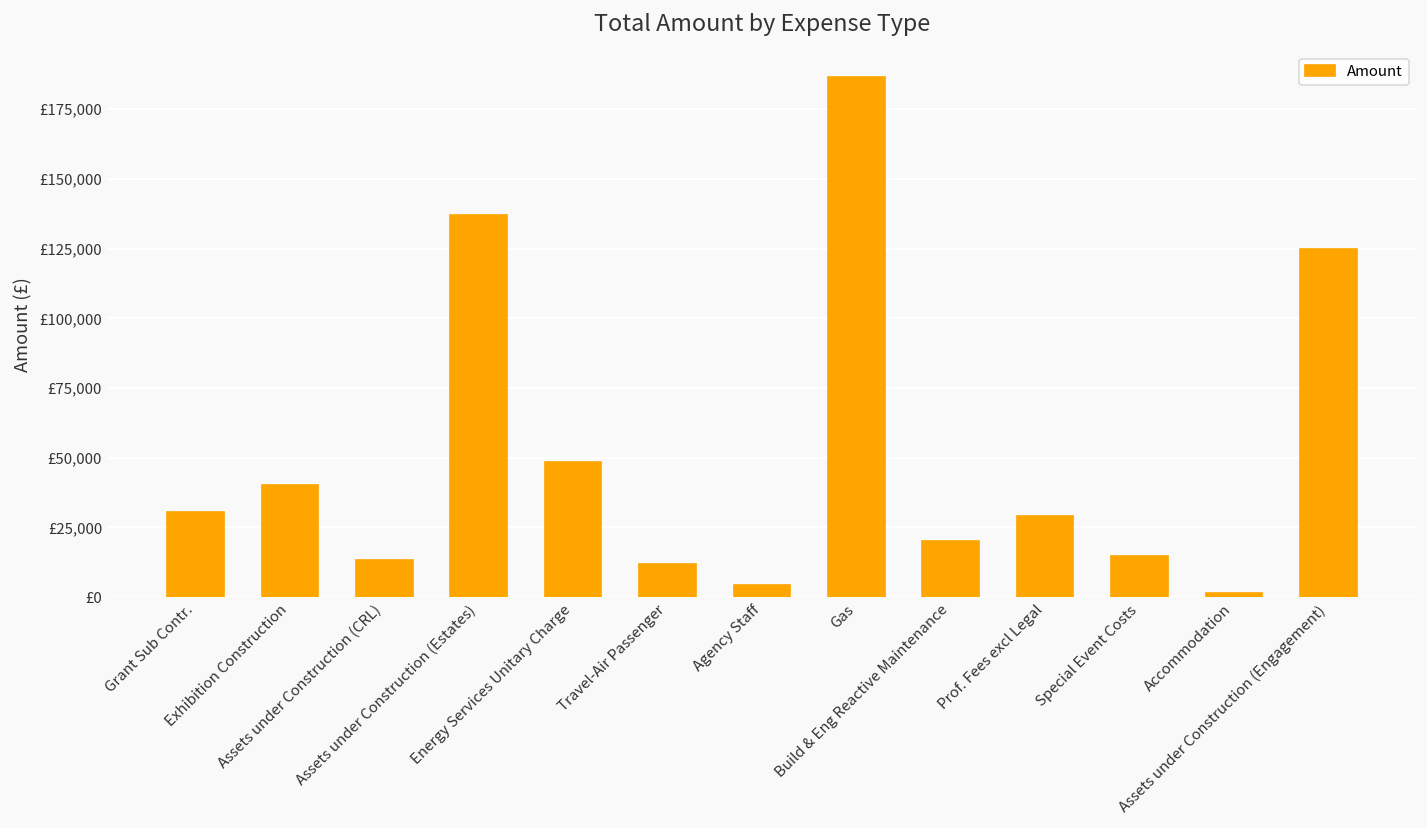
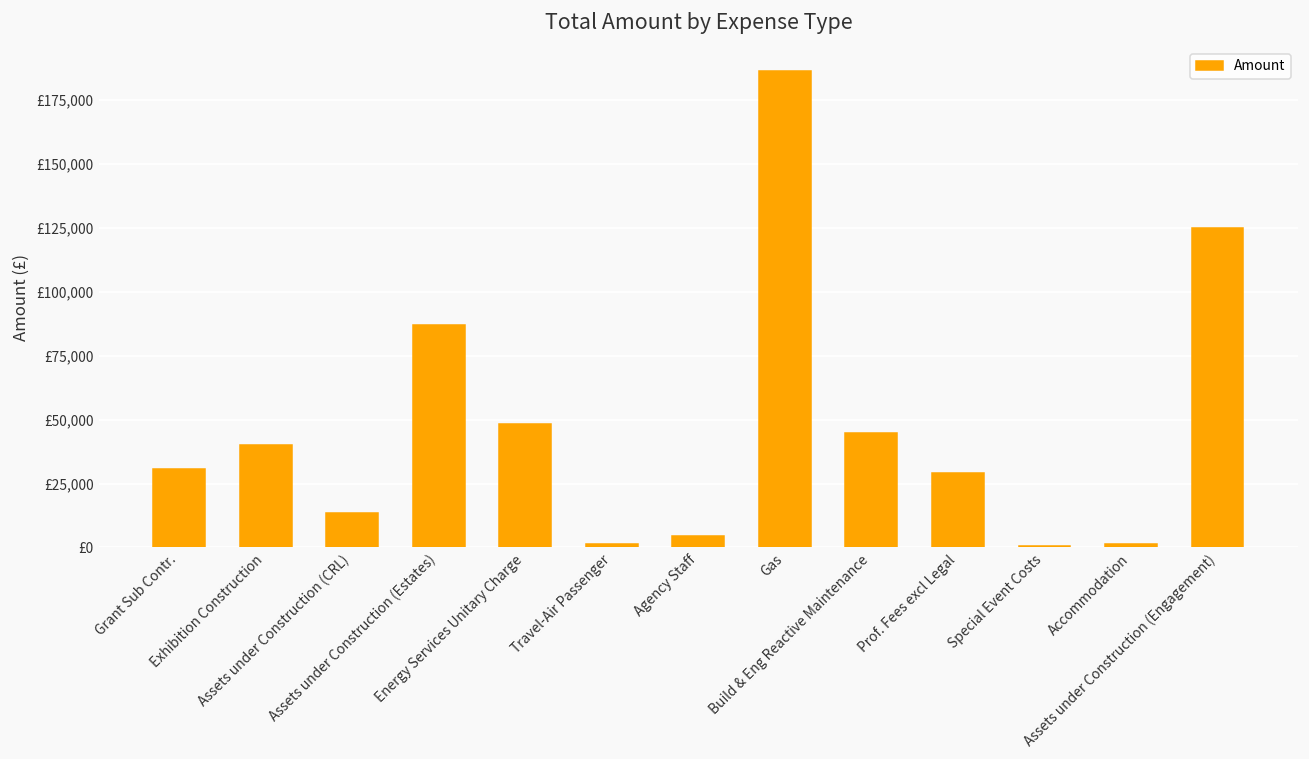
  {
    "Grant Sub Contr.": "£31,000",
    "Exhibition Construction": "£40,000",
    "Assets under Construction (CRL)": "£13,000",
-   "Assets under Construction (Estates)": "£137,000",
+   "Assets under Construction (Estates)": "£87,000",
    "Energy Services Unitary Charge": "£48,000",
-   "Travel-Air Passenger": "£12,000",
+   "Travel-Air Passenger": "£1,000",
    "Agency Staff": "£4,000",
    "Gas": "£186,000",
-   "Build & Eng Reactive Maintenance": "£20,000",
+   "Build & Eng Reactive Maintenance": "£45,000",
    "Prof. Fees excl Legal": "£29,000",
-   "Special Event Costs": "£15,000",
+   "Special Event Costs": "£1,000",
    "Accommodation": "£1,000",
    "Assets under Construction (Engagement)": "£125,000"
  }
